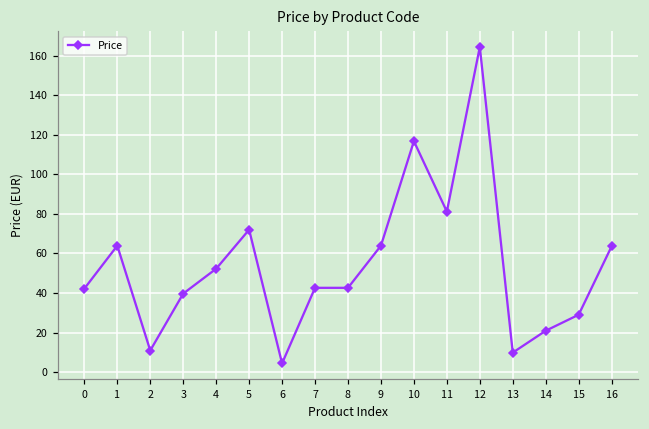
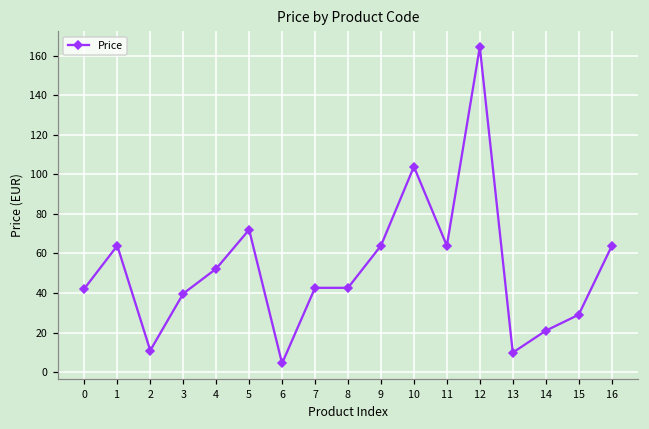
  {
    "0": 42,
    "1": 64,
    "2": 11,
    "3": 40,
    "4": 52,
    "5": 72,
    "6": 4,
    "7": 43,
    "8": 43,
    "9": 64,
-   "10": 117,
-   "11": 81,
+   "10": 104,
+   "11": 64,
    "12": 164,
    "13": 10,
    "14": 21,
    "15": 29,
    "16": 64
  }
